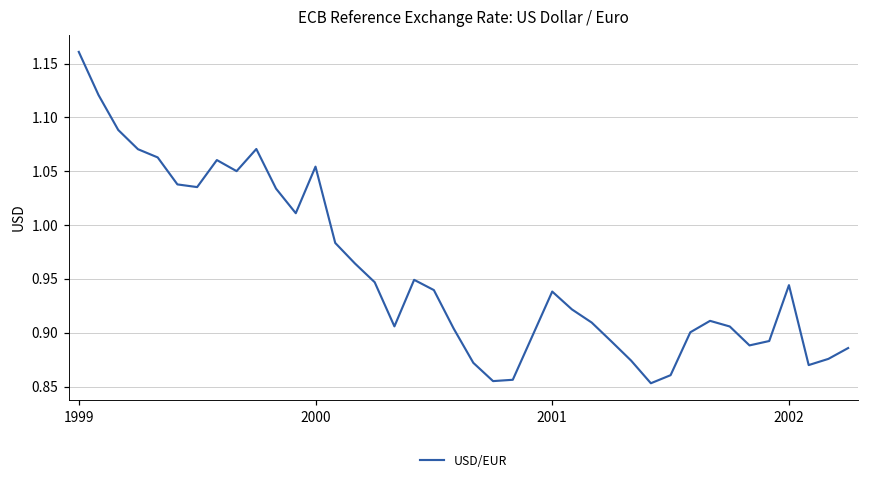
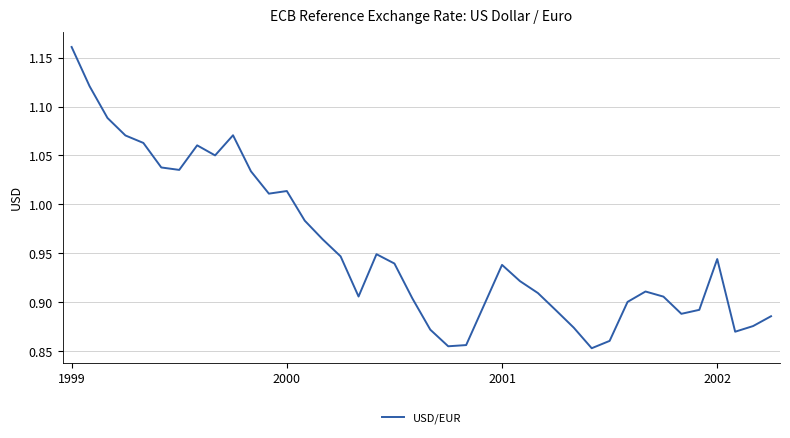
  {
    "1999": 1.16,
-   "2000": 1.05,
+   "2000": 1.01,
    "2001": 0.94,
    "2002": 0.94
  }
